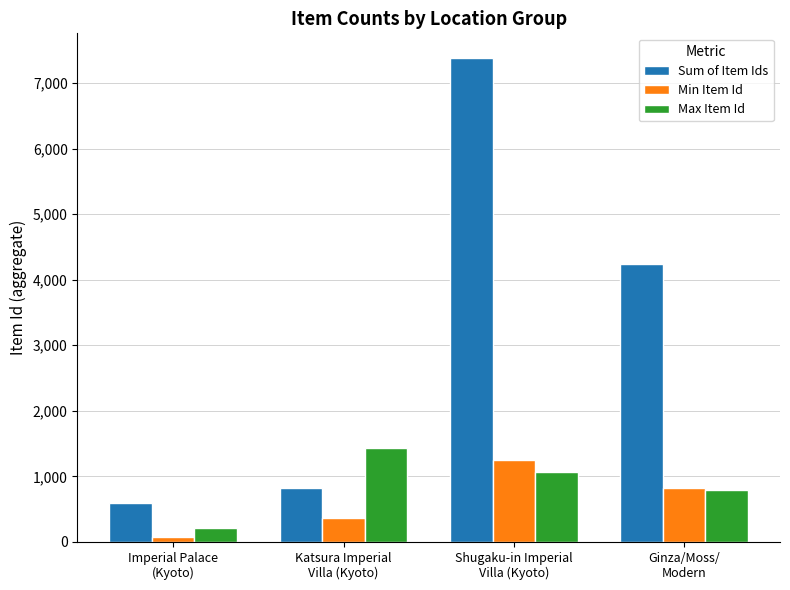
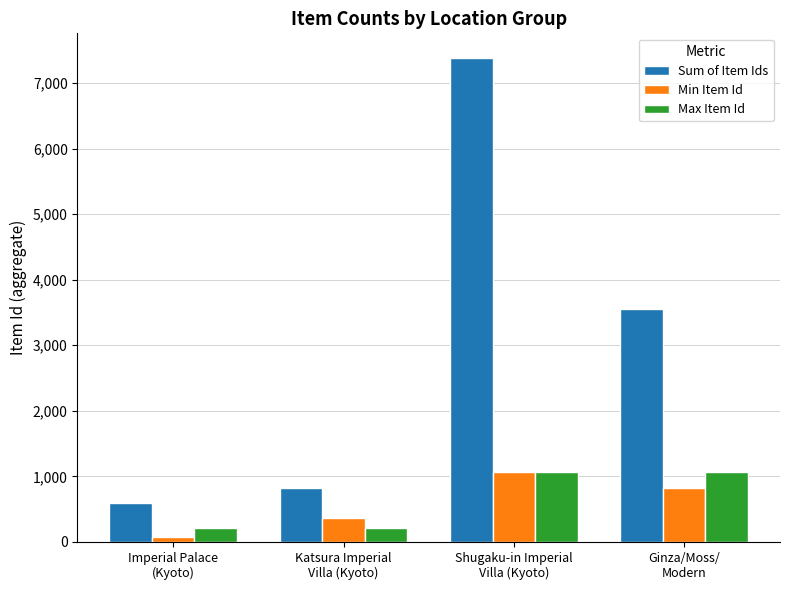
  {
    "Sum of Item Ids": {
      "Imperial Palace (Kyoto)": "600",
      "Katsura Imperial Villa (Kyoto)": "800",
      "Shugaku-in Imperial Villa (Kyoto)": "7,400",
-     "Ginza/Moss/ Modern": "4,200"
+     "Ginza/Moss/ Modern": "3,600"
    },
    "Min Item Id": {
      "Imperial Palace (Kyoto)": "100",
      "Katsura Imperial Villa (Kyoto)": "400",
-     "Shugaku-in Imperial Villa (Kyoto)": "1,200",
+     "Shugaku-in Imperial Villa (Kyoto)": "1,100",
      "Ginza/Moss/ Modern": "800"
    },
    "Max Item Id": {
      "Imperial Palace (Kyoto)": "200",
-     "Katsura Imperial Villa (Kyoto)": "1,400",
+     "Katsura Imperial Villa (Kyoto)": "200",
      "Shugaku-in Imperial Villa (Kyoto)": "1,100",
-     "Ginza/Moss/ Modern": "800"
+     "Ginza/Moss/ Modern": "1,100"
    }
  }
